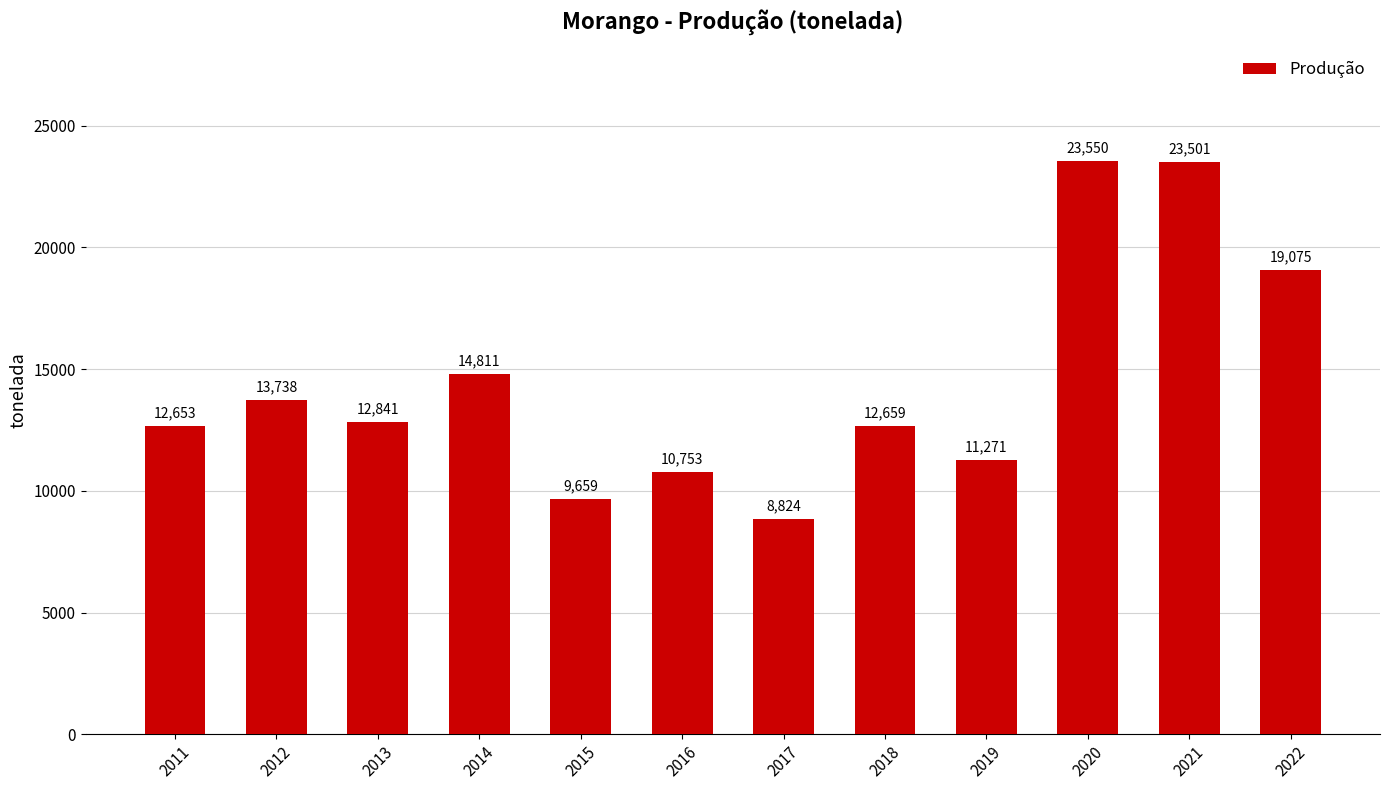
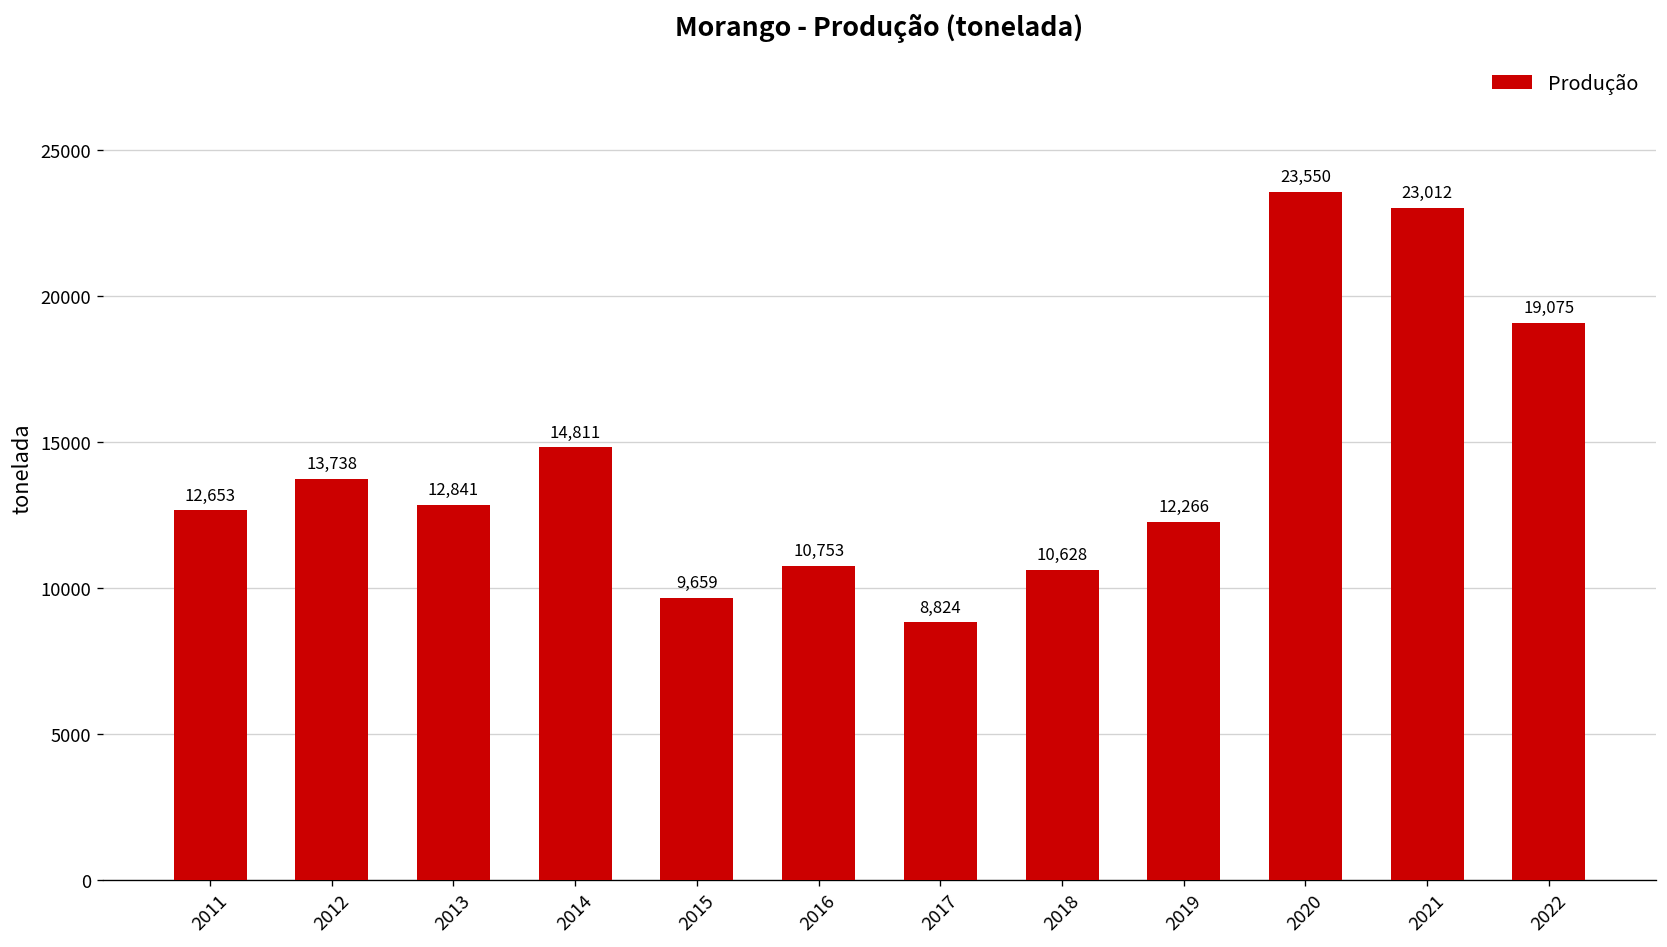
  {
    "2011": "12,653",
    "2012": "13,738",
    "2013": "12,841",
    "2014": "14,811",
    "2015": "9,659",
    "2016": "10,753",
    "2017": "8,824",
-   "2018": "12,659",
-   "2019": "11,271",
+   "2018": "10,628",
+   "2019": "12,266",
    "2020": "23,550",
-   "2021": "23,501",
+   "2021": "23,012",
    "2022": "19,075"
  }
